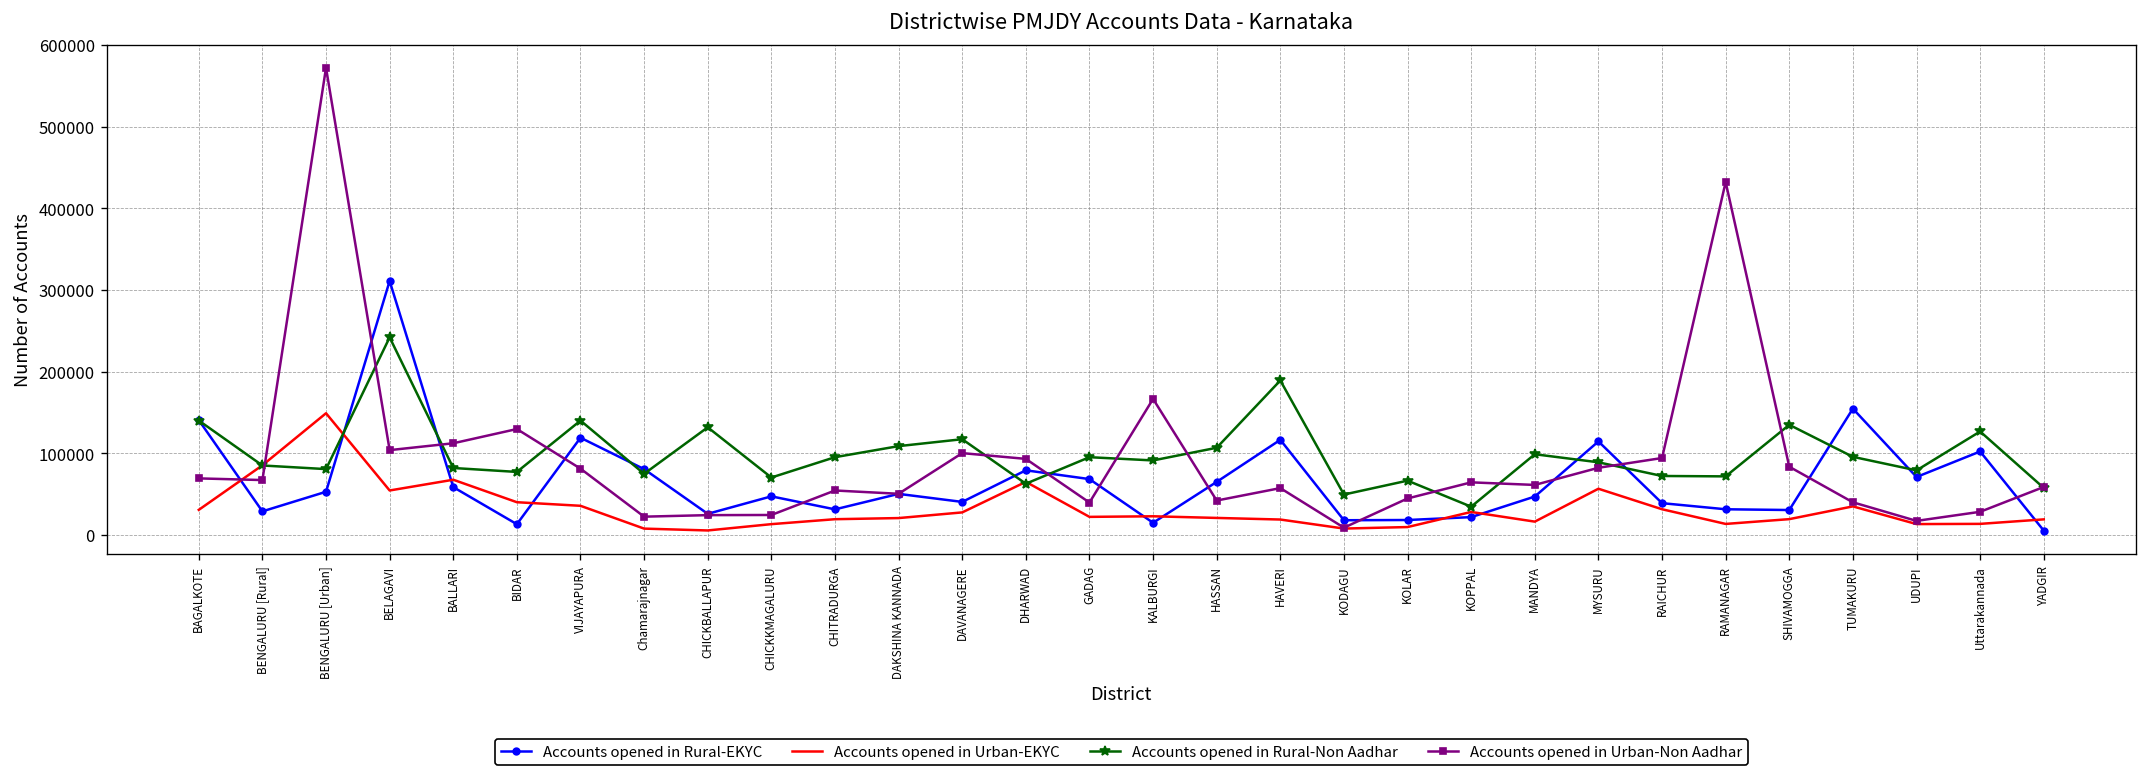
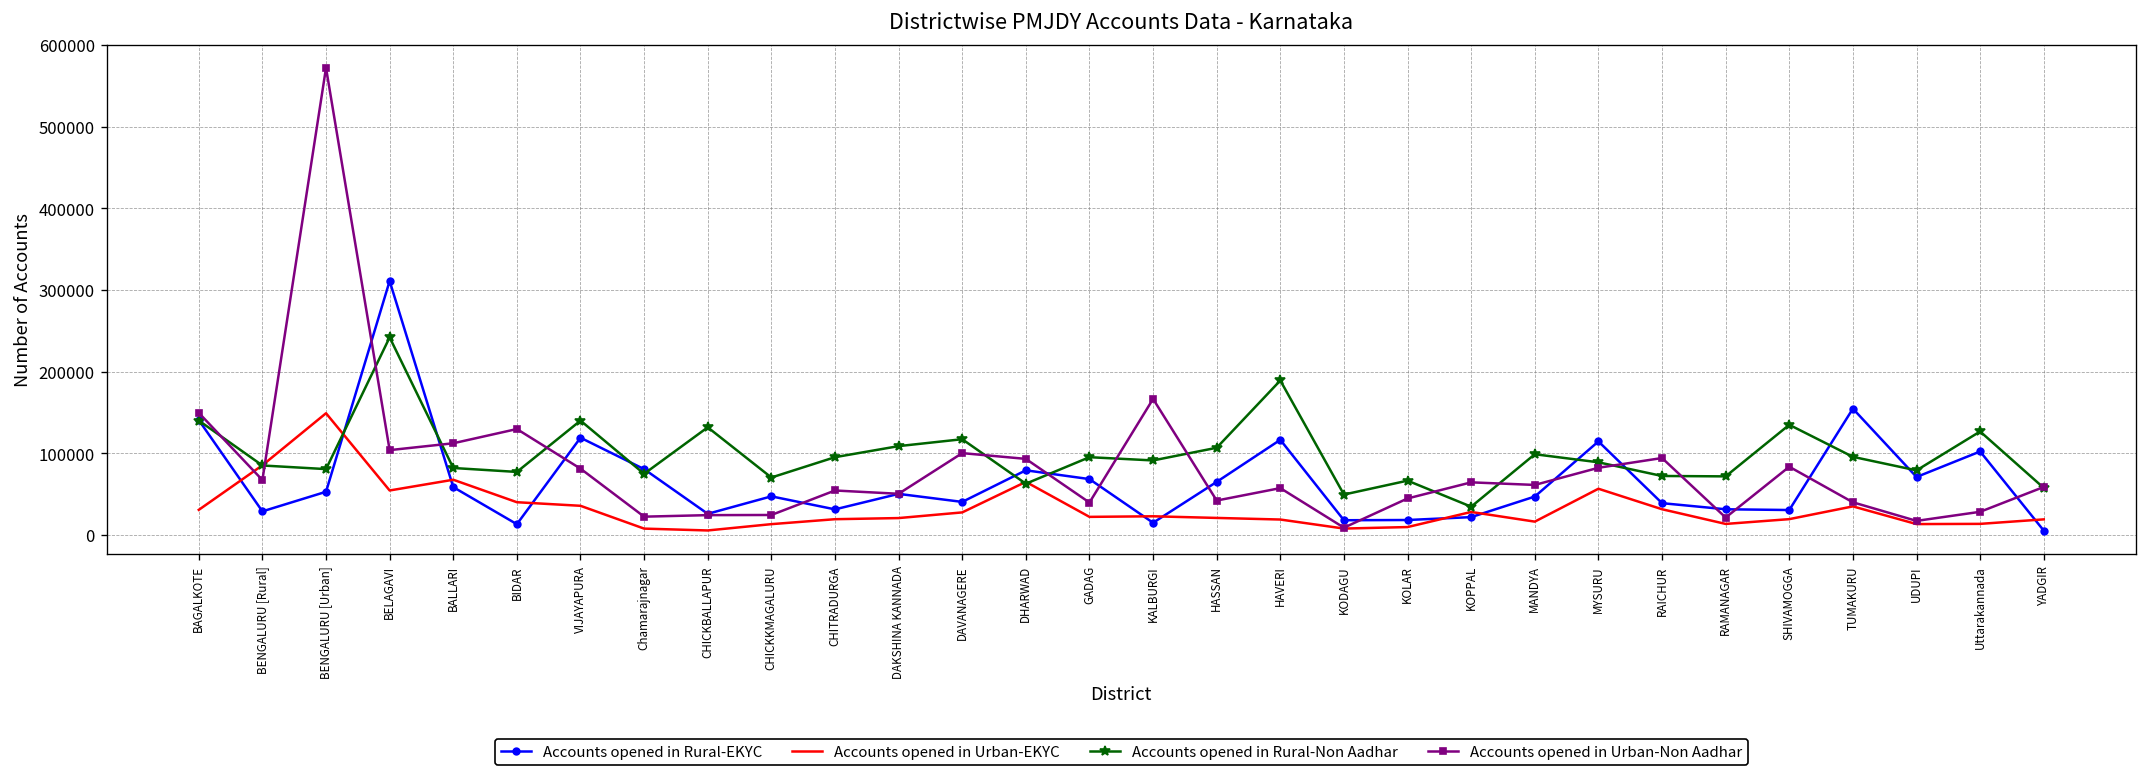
  {
    "Accounts opened in Rural-EKYC": {
      "BENGALURU [Rural]": 30000,
      "BENGALURU [Urban]": 50000,
      "BELAGAVI": 310000,
      "BALLARI": 60000,
      "BIDAR": 10000,
      "VIJAYAPURA": 120000,
      "Chamarajnagar": 80000,
      "CHICKKMAGALURU": 50000,
      "CHITRADURGA": 30000,
      "DAVANAGERE": 40000,
      "DHARWAD": 80000,
      "GADAG": 70000,
      "KALBURGI": 20000,
      "HASSAN": 70000,
      "HAVERI": 120000,
      "KODAGU": 20000,
      "KOLAR": 20000,
      "KOPPAL": 20000,
      "MANDYA": 50000,
      "MYSURU": 110000,
      "RAICHUR": 40000,
      "RAMANAGAR": 30000,
      "SHIVAMOGGA": 30000,
      "TUMAKURU": 150000,
      "UDUPI": 70000,
      "Uttarakannada": 100000,
      "YADGIR": 10000
    },
    "Accounts opened in Urban-EKYC": {
      "BAGALKOTE": 30000,
      "BENGALURU [Urban]": 150000,
      "BELAGAVI": 50000,
      "BALLARI": 70000,
      "BIDAR": 40000,
      "VIJAYAPURA": 40000,
      "Chamarajnagar": 10000,
      "CHICKBALLAPUR": 10000,
      "CHICKKMAGALURU": 10000,
      "CHITRADURGA": 20000,
      "DAKSHINA KANNADA": 20000,
      "DAVANAGERE": 30000,
      "GADAG": 20000,
      "KALBURGI": 20000,
      "HASSAN": 20000,
      "HAVERI": 20000,
      "KOLAR": 10000,
      "KOPPAL": 30000,
      "MANDYA": 20000,
      "MYSURU": 60000,
      "RAICHUR": 30000,
      "RAMANAGAR": 10000,
      "SHIVAMOGGA": 20000,
      "TUMAKURU": 40000,
      "UDUPI": 10000,
      "Uttarakannada": 10000,
      "YADGIR": 20000
    },
    "Accounts opened in Rural-Non Aadhar": {
      "BENGALURU [Urban]": 80000,
      "BELAGAVI": 240000,
      "BALLARI": 80000,
      "BIDAR": 80000,
      "VIJAYAPURA": 140000,
      "Chamarajnagar": 70000,
      "CHICKBALLAPUR": 130000,
      "CHICKKMAGALURU": 70000,
      "CHITRADURGA": 100000,
      "DAKSHINA KANNADA": 110000,
      "DAVANAGERE": 120000,
      "GADAG": 100000,
      "KALBURGI": 90000,
      "HASSAN": 110000,
      "HAVERI": 190000,
      "KODAGU": 50000,
      "KOLAR": 70000,
      "KOPPAL": 30000,
      "MANDYA": 100000,
      "MYSURU": 90000,
      "RAICHUR": 70000,
      "RAMANAGAR": 70000,
      "SHIVAMOGGA": 130000,
      "TUMAKURU": 100000,
      "UDUPI": 80000,
      "Uttarakannada": 130000
    },
    "Accounts opened in Urban-Non Aadhar": {
-     "BAGALKOTE": 70000,
+     "BAGALKOTE": 150000,
      "BENGALURU [Rural]": 70000,
      "BENGALURU [Urban]": 570000,
      "BELAGAVI": 100000,
      "BALLARI": 110000,
      "BIDAR": 130000,
      "VIJAYAPURA": 80000,
      "Chamarajnagar": 20000,
      "CHICKKMAGALURU": 20000,
      "CHITRADURGA": 50000,
      "DAVANAGERE": 100000,
      "DHARWAD": 90000,
      "GADAG": 40000,
      "KALBURGI": 170000,
      "HASSAN": 40000,
      "HAVERI": 60000,
      "KOLAR": 40000,
      "KOPPAL": 60000,
      "MANDYA": 60000,
      "MYSURU": 80000,
      "RAICHUR": 90000,
-     "RAMANAGAR": 430000,
+     "RAMANAGAR": 20000,
      "SHIVAMOGGA": 80000,
      "TUMAKURU": 40000,
      "UDUPI": 20000,
      "Uttarakannada": 30000
    }
  }
